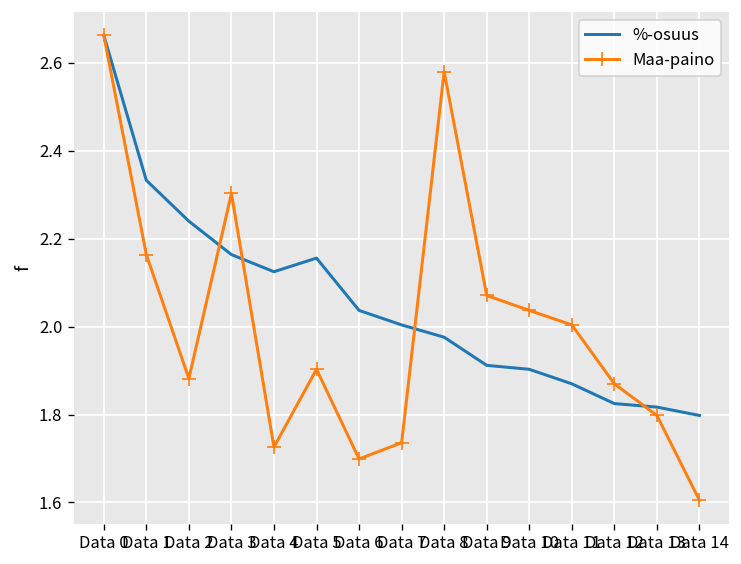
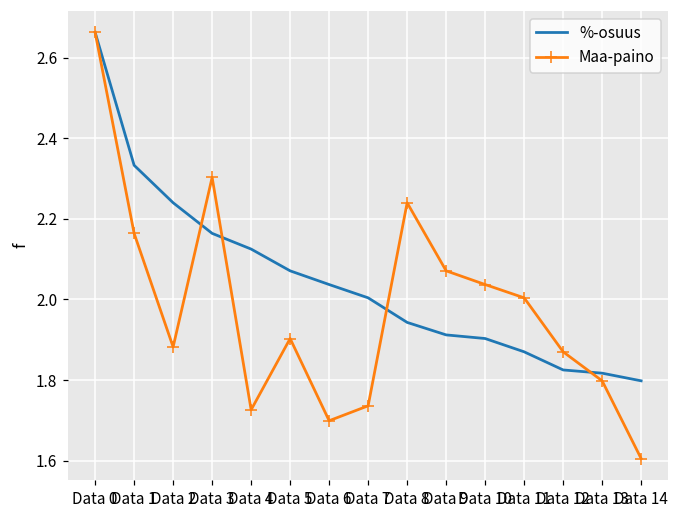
  {
    "%-osuus": {
      "Data 1": 2.33,
      "Data 2": 2.24,
      "Data 3": 2.16,
      "Data 4": 2.13,
-     "Data 5": 2.16,
+     "Data 5": 2.07,
      "Data 6": 2.04,
      "Data 7": 2.00,
-     "Data 8": 1.98
+     "Data 8": 1.94
    },
    "Maa-paino": {
      "Data 1": 2.16,
      "Data 2": 1.88,
      "Data 3": 2.30,
      "Data 4": 1.73,
      "Data 5": 1.90,
      "Data 6": 1.70,
      "Data 7": 1.74,
-     "Data 8": 2.58
+     "Data 8": 2.24
    }
  }
